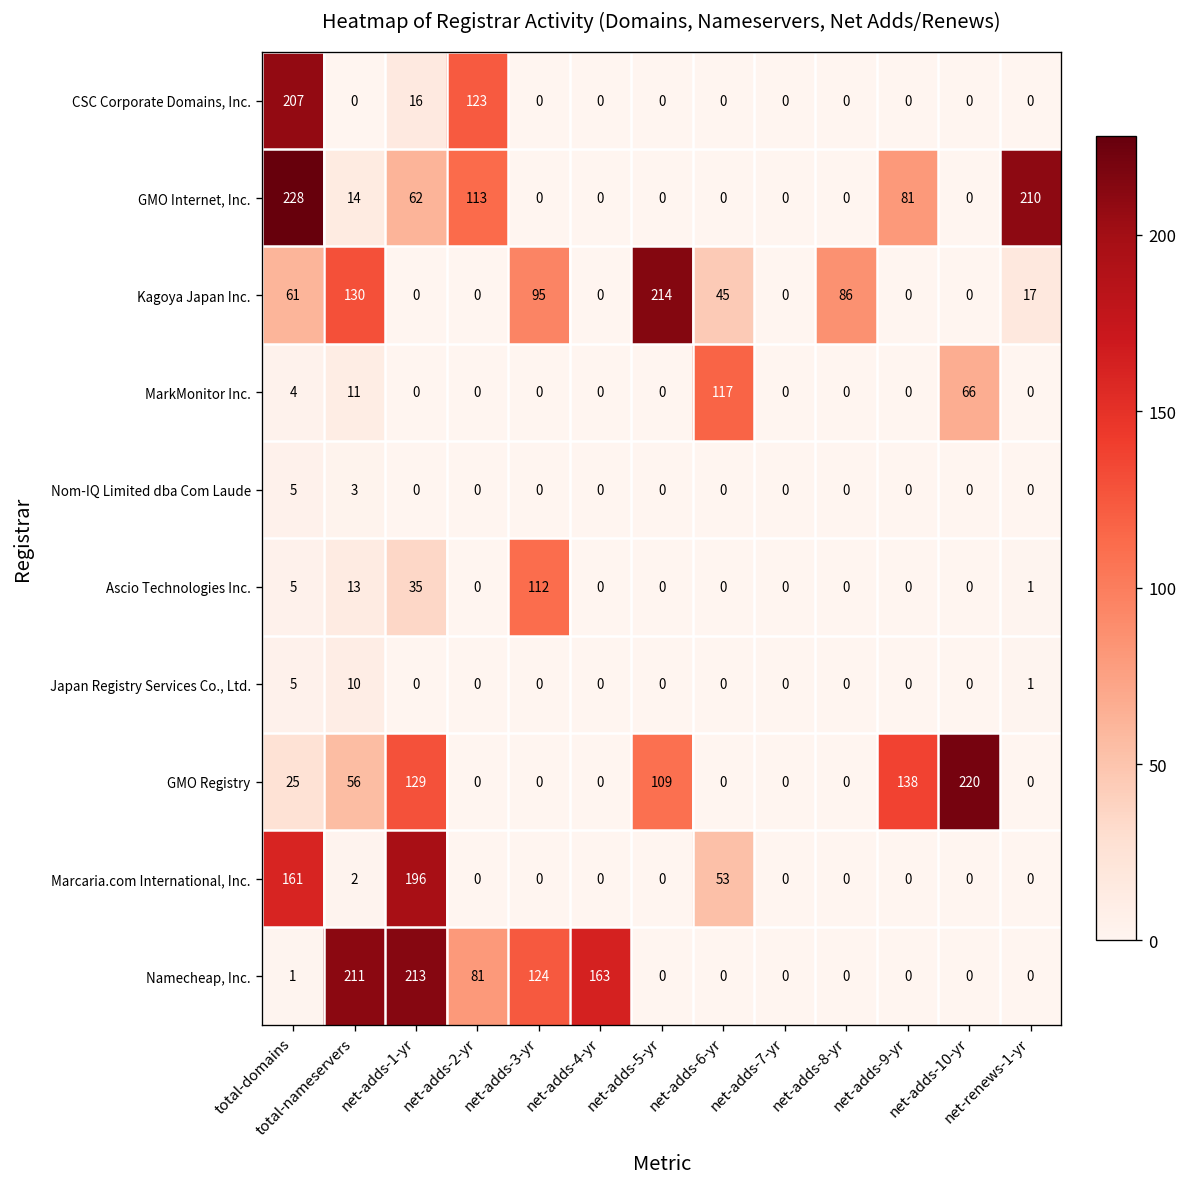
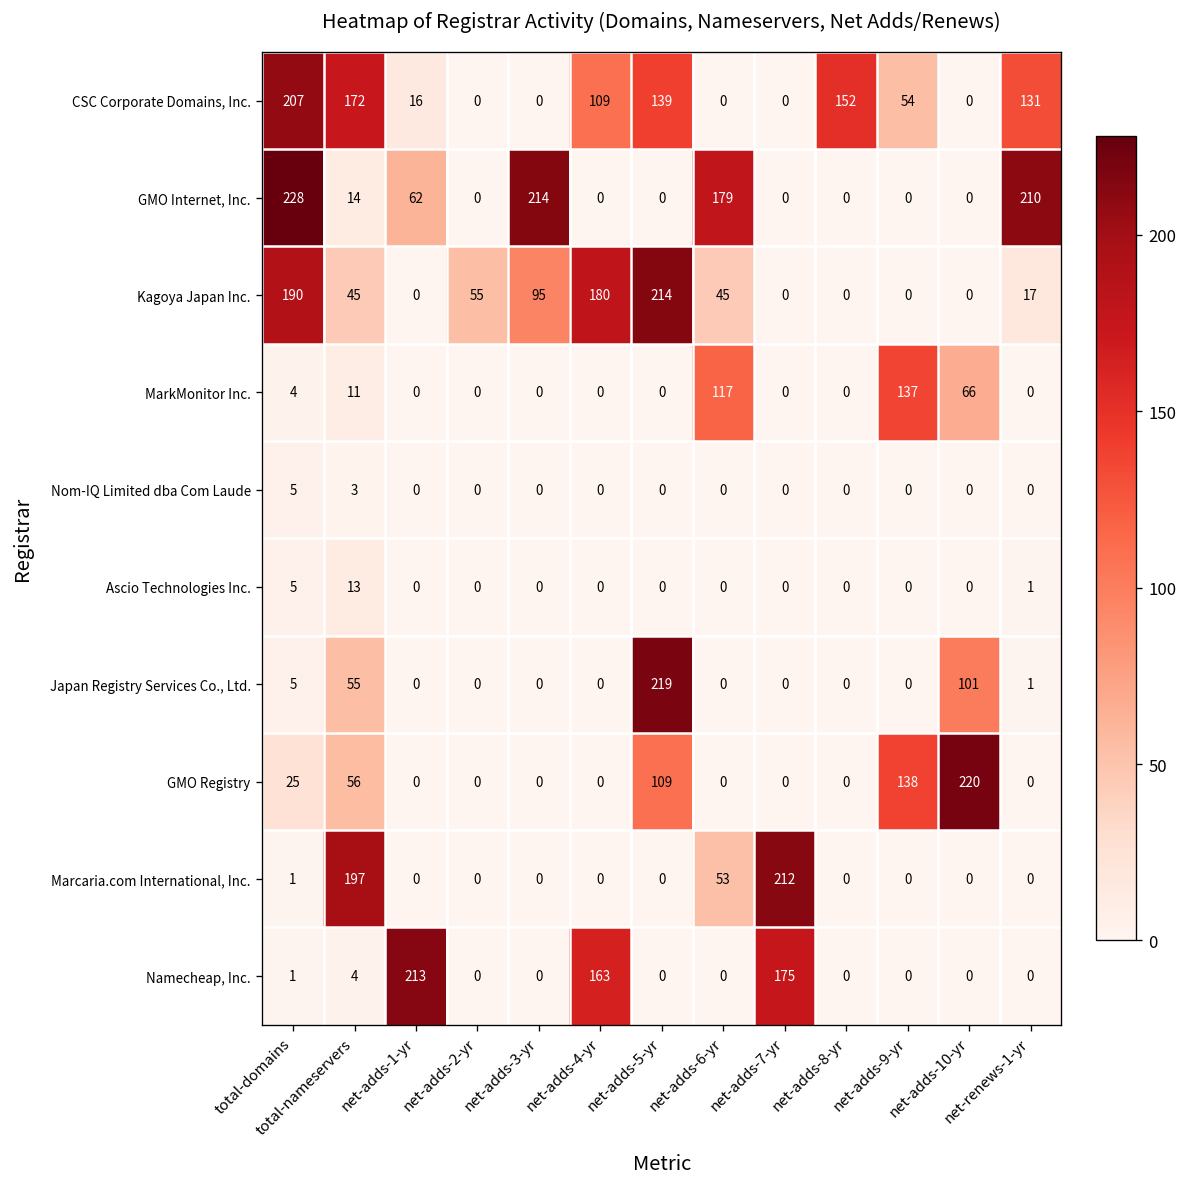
  {
    "CSC Corporate Domains, Inc.": {
      "total-domains": 207,
-     "total-nameservers": 0,
+     "total-nameservers": 172,
      "net-adds-1-yr": 16,
-     "net-adds-2-yr": 123,
+     "net-adds-2-yr": 0,
      "net-adds-3-yr": 0,
-     "net-adds-4-yr": 0,
-     "net-adds-5-yr": 0,
+     "net-adds-4-yr": 109,
+     "net-adds-5-yr": 139,
      "net-adds-6-yr": 0,
      "net-adds-7-yr": 0,
-     "net-adds-8-yr": 0,
-     "net-adds-9-yr": 0,
+     "net-adds-8-yr": 152,
+     "net-adds-9-yr": 54,
      "net-adds-10-yr": 0,
-     "net-renews-1-yr": 0
+     "net-renews-1-yr": 131
    },
    "GMO Internet, Inc.": {
      "total-domains": 228,
      "total-nameservers": 14,
      "net-adds-1-yr": 62,
-     "net-adds-2-yr": 113,
-     "net-adds-3-yr": 0,
+     "net-adds-2-yr": 0,
+     "net-adds-3-yr": 214,
      "net-adds-4-yr": 0,
      "net-adds-5-yr": 0,
-     "net-adds-6-yr": 0,
+     "net-adds-6-yr": 179,
      "net-adds-7-yr": 0,
      "net-adds-8-yr": 0,
-     "net-adds-9-yr": 81,
+     "net-adds-9-yr": 0,
      "net-adds-10-yr": 0,
      "net-renews-1-yr": 210
    },
    "Kagoya Japan Inc.": {
-     "total-domains": 61,
-     "total-nameservers": 130,
+     "total-domains": 190,
+     "total-nameservers": 45,
      "net-adds-1-yr": 0,
-     "net-adds-2-yr": 0,
+     "net-adds-2-yr": 55,
      "net-adds-3-yr": 95,
-     "net-adds-4-yr": 0,
+     "net-adds-4-yr": 180,
      "net-adds-5-yr": 214,
      "net-adds-6-yr": 45,
      "net-adds-7-yr": 0,
-     "net-adds-8-yr": 86,
+     "net-adds-8-yr": 0,
      "net-adds-9-yr": 0,
      "net-adds-10-yr": 0,
      "net-renews-1-yr": 17
    },
    "MarkMonitor Inc.": {
      "total-domains": 4,
      "total-nameservers": 11,
      "net-adds-1-yr": 0,
      "net-adds-2-yr": 0,
      "net-adds-3-yr": 0,
      "net-adds-4-yr": 0,
      "net-adds-5-yr": 0,
      "net-adds-6-yr": 117,
      "net-adds-7-yr": 0,
      "net-adds-8-yr": 0,
-     "net-adds-9-yr": 0,
+     "net-adds-9-yr": 137,
      "net-adds-10-yr": 66,
      "net-renews-1-yr": 0
    },
    "Nom-IQ Limited dba Com Laude": {
      "total-domains": 5,
      "total-nameservers": 3,
      "net-adds-1-yr": 0,
      "net-adds-2-yr": 0,
      "net-adds-3-yr": 0,
      "net-adds-4-yr": 0,
      "net-adds-5-yr": 0,
      "net-adds-6-yr": 0,
      "net-adds-7-yr": 0,
      "net-adds-8-yr": 0,
      "net-adds-9-yr": 0,
      "net-adds-10-yr": 0,
      "net-renews-1-yr": 0
    },
    "Ascio Technologies Inc.": {
      "total-domains": 5,
      "total-nameservers": 13,
-     "net-adds-1-yr": 35,
+     "net-adds-1-yr": 0,
      "net-adds-2-yr": 0,
-     "net-adds-3-yr": 112,
+     "net-adds-3-yr": 0,
      "net-adds-4-yr": 0,
      "net-adds-5-yr": 0,
      "net-adds-6-yr": 0,
      "net-adds-7-yr": 0,
      "net-adds-8-yr": 0,
      "net-adds-9-yr": 0,
      "net-adds-10-yr": 0,
      "net-renews-1-yr": 1
    },
    "Japan Registry Services Co., Ltd.": {
      "total-domains": 5,
-     "total-nameservers": 10,
+     "total-nameservers": 55,
      "net-adds-1-yr": 0,
      "net-adds-2-yr": 0,
      "net-adds-3-yr": 0,
      "net-adds-4-yr": 0,
-     "net-adds-5-yr": 0,
+     "net-adds-5-yr": 219,
      "net-adds-6-yr": 0,
      "net-adds-7-yr": 0,
      "net-adds-8-yr": 0,
      "net-adds-9-yr": 0,
-     "net-adds-10-yr": 0,
+     "net-adds-10-yr": 101,
      "net-renews-1-yr": 1
    },
    "GMO Registry": {
      "total-domains": 25,
      "total-nameservers": 56,
-     "net-adds-1-yr": 129,
+     "net-adds-1-yr": 0,
      "net-adds-2-yr": 0,
      "net-adds-3-yr": 0,
      "net-adds-4-yr": 0,
      "net-adds-5-yr": 109,
      "net-adds-6-yr": 0,
      "net-adds-7-yr": 0,
      "net-adds-8-yr": 0,
      "net-adds-9-yr": 138,
      "net-adds-10-yr": 220,
      "net-renews-1-yr": 0
    },
    "Marcaria.com International, Inc.": {
-     "total-domains": 161,
-     "total-nameservers": 2,
-     "net-adds-1-yr": 196,
+     "total-domains": 1,
+     "total-nameservers": 197,
+     "net-adds-1-yr": 0,
      "net-adds-2-yr": 0,
      "net-adds-3-yr": 0,
      "net-adds-4-yr": 0,
      "net-adds-5-yr": 0,
      "net-adds-6-yr": 53,
-     "net-adds-7-yr": 0,
+     "net-adds-7-yr": 212,
      "net-adds-8-yr": 0,
      "net-adds-9-yr": 0,
      "net-adds-10-yr": 0,
      "net-renews-1-yr": 0
    },
    "Namecheap, Inc.": {
      "total-domains": 1,
-     "total-nameservers": 211,
+     "total-nameservers": 4,
      "net-adds-1-yr": 213,
-     "net-adds-2-yr": 81,
-     "net-adds-3-yr": 124,
+     "net-adds-2-yr": 0,
+     "net-adds-3-yr": 0,
      "net-adds-4-yr": 163,
      "net-adds-5-yr": 0,
      "net-adds-6-yr": 0,
-     "net-adds-7-yr": 0,
+     "net-adds-7-yr": 175,
      "net-adds-8-yr": 0,
      "net-adds-9-yr": 0,
      "net-adds-10-yr": 0,
      "net-renews-1-yr": 0
    }
  }
